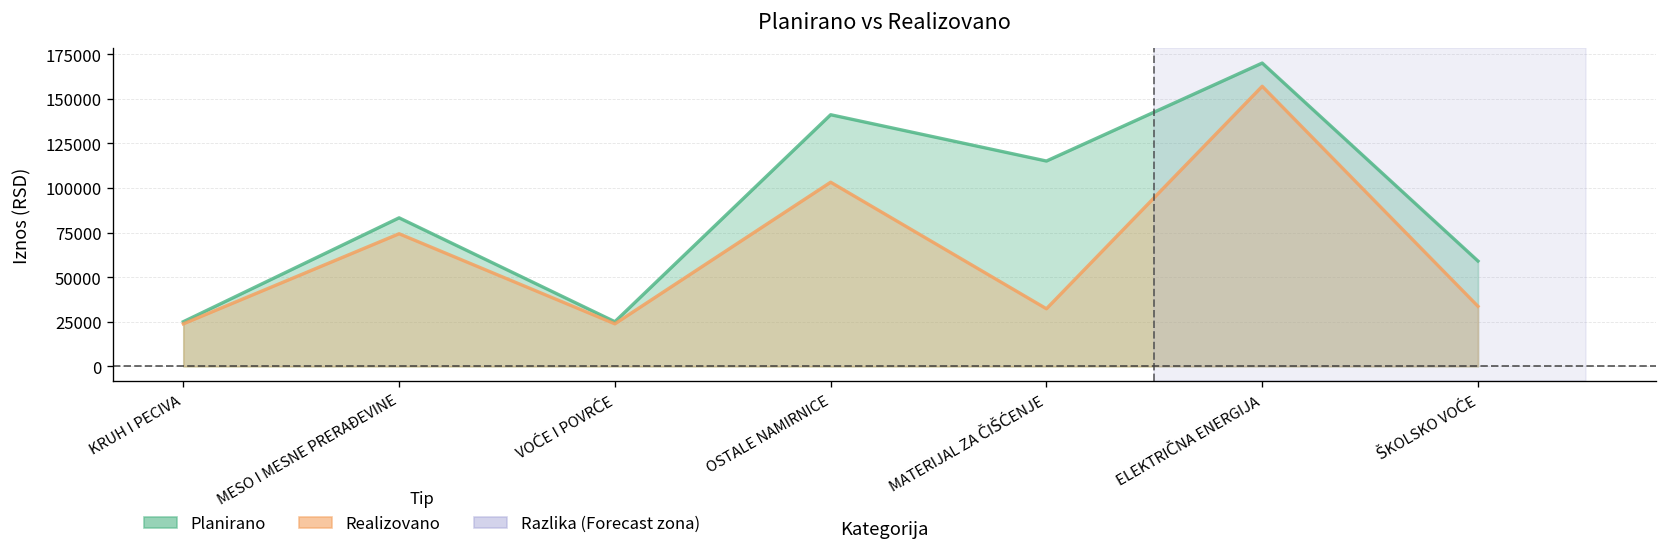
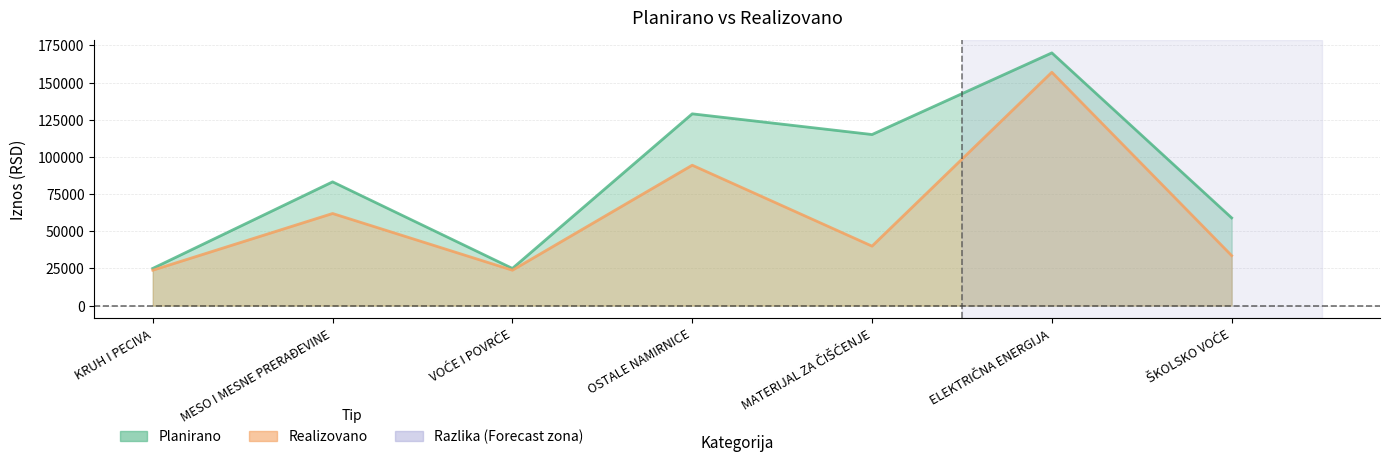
  {
    "Planirano": {
      "MESO I MESNE PRERAĐEVINE": 83000,
-     "OSTALE NAMIRNICE": 141000,
+     "OSTALE NAMIRNICE": 129000,
      "MATERIJAL ZA ČIŠĆENJE": 115000,
      "ELEKTRIČNA ENERGIJA": 170000,
      "ŠKOLSKO VOĆE": 59000
    },
    "Realizovano": {
-     "MESO I MESNE PRERAĐEVINE": 74000,
-     "OSTALE NAMIRNICE": 103000,
-     "MATERIJAL ZA ČIŠĆENJE": 32000,
+     "MESO I MESNE PRERAĐEVINE": 62000,
+     "OSTALE NAMIRNICE": 94000,
+     "MATERIJAL ZA ČIŠĆENJE": 40000,
      "ELEKTRIČNA ENERGIJA": 157000,
      "ŠKOLSKO VOĆE": 34000
    }
  }
